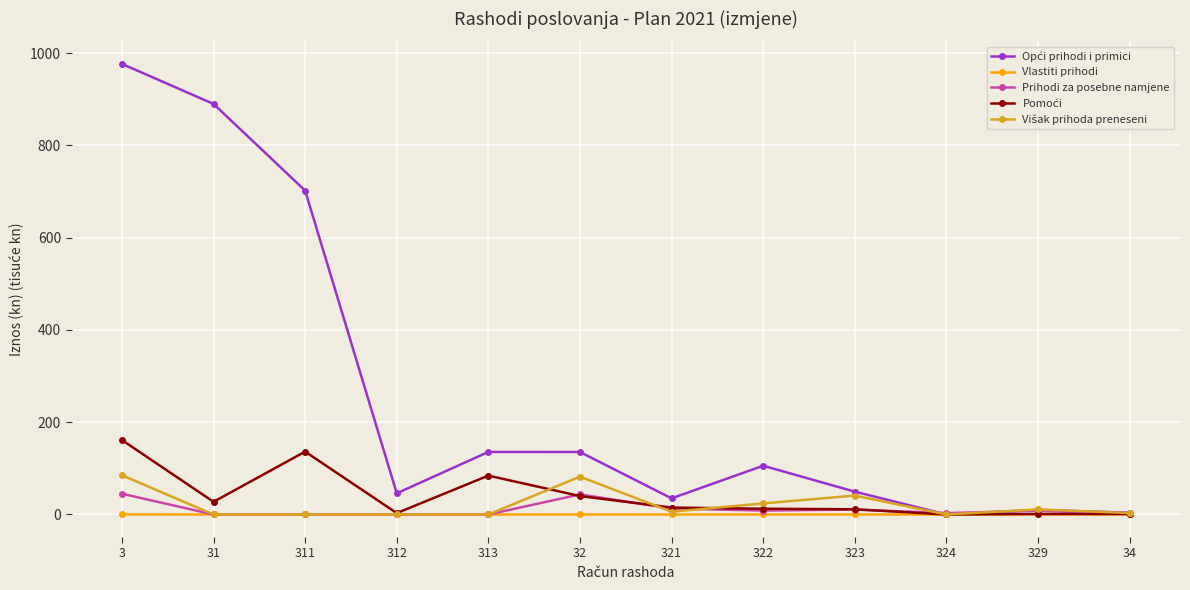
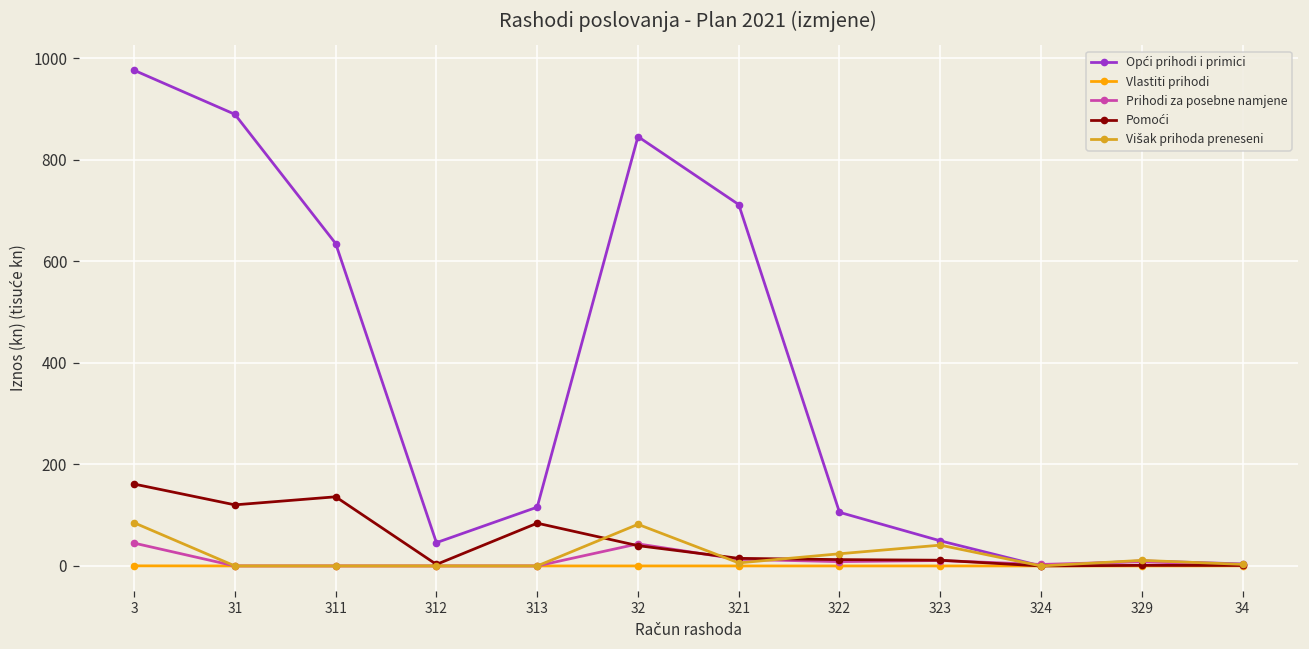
  {
    "Opći prihodi i primici": {
      "3": 980,
      "31": 890,
-     "311": 700,
+     "311": 640,
      "312": 50,
-     "313": 140,
-     "32": 140,
-     "321": 40,
+     "313": 120,
+     "32": 850,
+     "321": 710,
      "322": 110,
      "323": 50
    },
    "Prihodi za posebne namjene": {
      "3": 50
    },
    "Pomoći": {
      "3": 160,
-     "31": 30,
+     "31": 120,
      "311": 140,
      "313": 80
    }
  }
